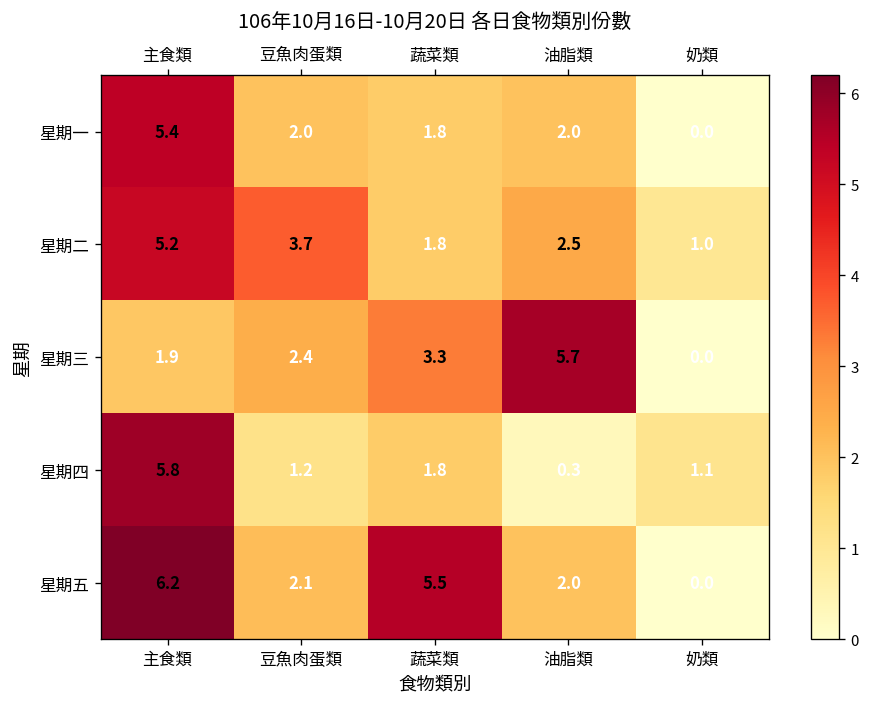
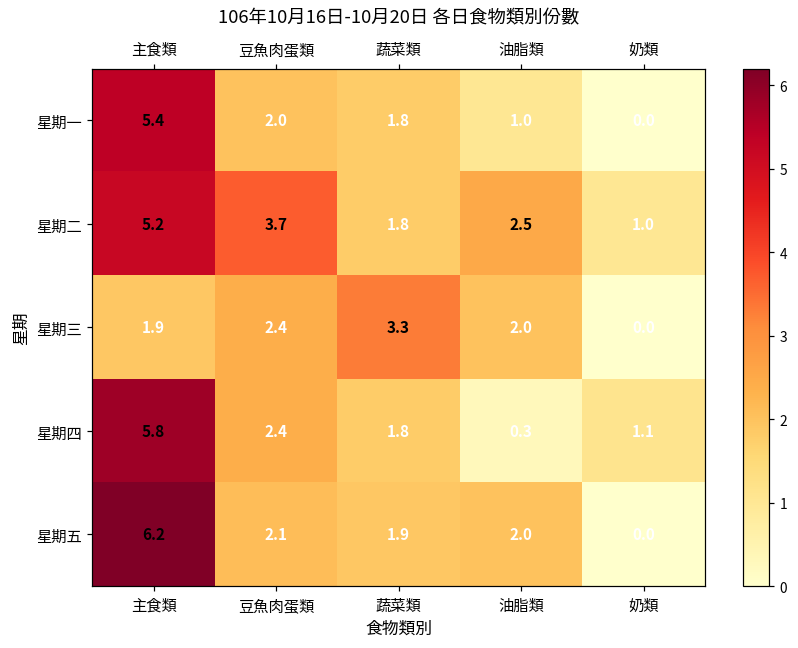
  {
    "星期一": {
      "主食類": 5.4,
      "豆魚肉蛋類": 2.0,
      "蔬菜類": 1.8,
-     "油脂類": 2.0,
+     "油脂類": 1.0,
      "奶類": 0.0
    },
    "星期二": {
      "主食類": 5.2,
      "豆魚肉蛋類": 3.7,
      "蔬菜類": 1.8,
      "油脂類": 2.5,
      "奶類": 1.0
    },
    "星期三": {
      "主食類": 1.9,
      "豆魚肉蛋類": 2.4,
      "蔬菜類": 3.3,
-     "油脂類": 5.7,
+     "油脂類": 2.0,
      "奶類": 0.0
    },
    "星期四": {
      "主食類": 5.8,
-     "豆魚肉蛋類": 1.2,
+     "豆魚肉蛋類": 2.4,
      "蔬菜類": 1.8,
      "油脂類": 0.3,
      "奶類": 1.1
    },
    "星期五": {
      "主食類": 6.2,
      "豆魚肉蛋類": 2.1,
-     "蔬菜類": 5.5,
+     "蔬菜類": 1.9,
      "油脂類": 2.0,
      "奶類": 0.0
    }
  }
